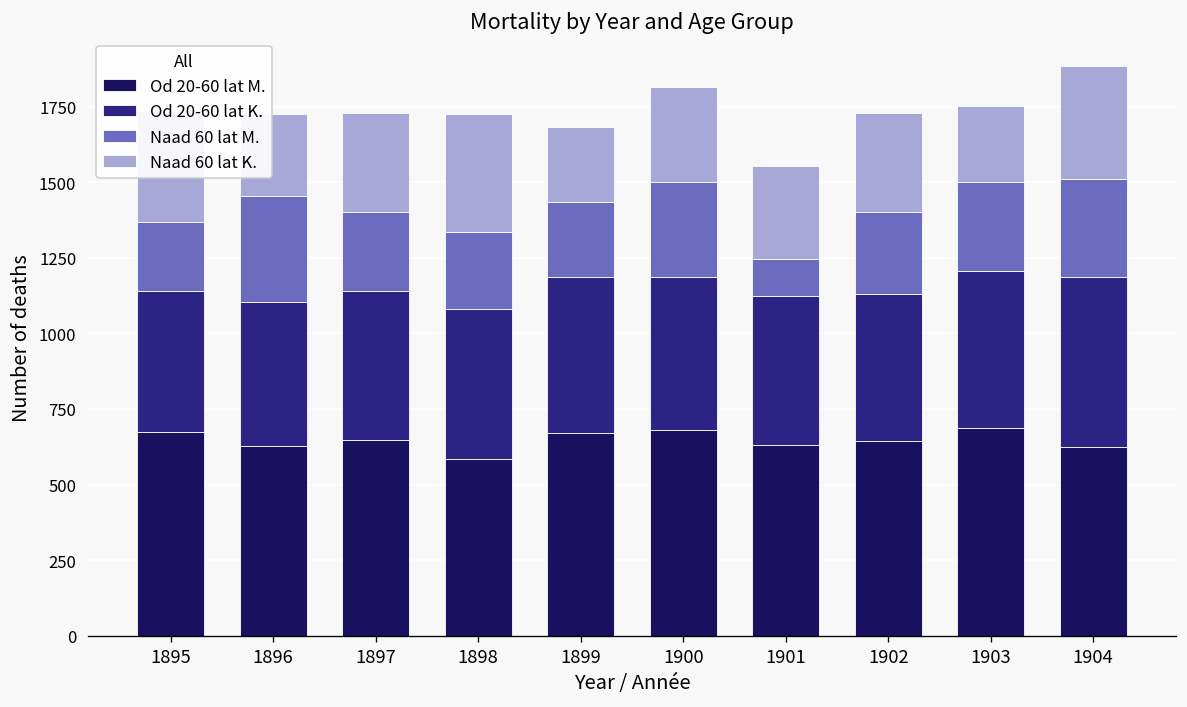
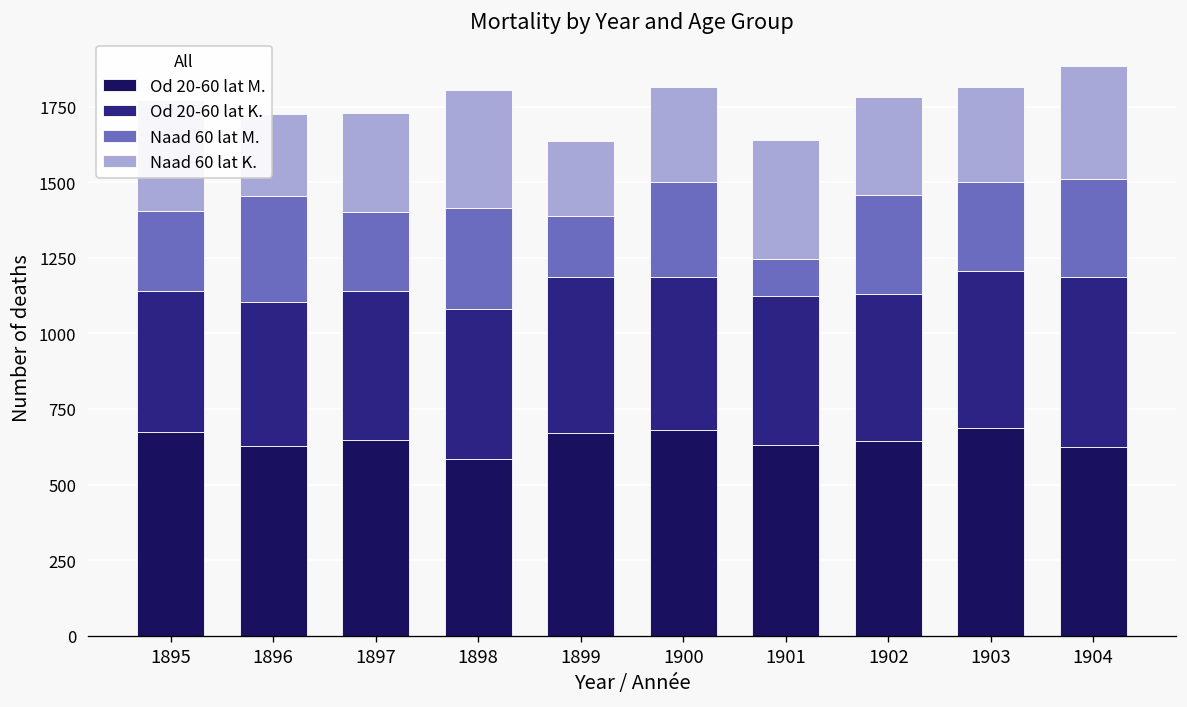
  {
    "Naad 60 lat M.": {
-     "1895": 230,
+     "1895": 270,
      "1896": 350,
      "1897": 260,
-     "1898": 250,
-     "1899": 250,
+     "1898": 330,
+     "1899": 200,
      "1900": 310,
      "1901": 120,
-     "1902": 270,
+     "1902": 330,
      "1903": 290,
      "1904": 330
    },
    "Naad 60 lat K.": {
      "1896": 270,
      "1897": 330,
      "1898": 390,
      "1899": 250,
      "1900": 320,
-     "1901": 310,
+     "1901": 390,
      "1902": 330,
-     "1903": 250,
+     "1903": 320,
      "1904": 370
    }
  }
